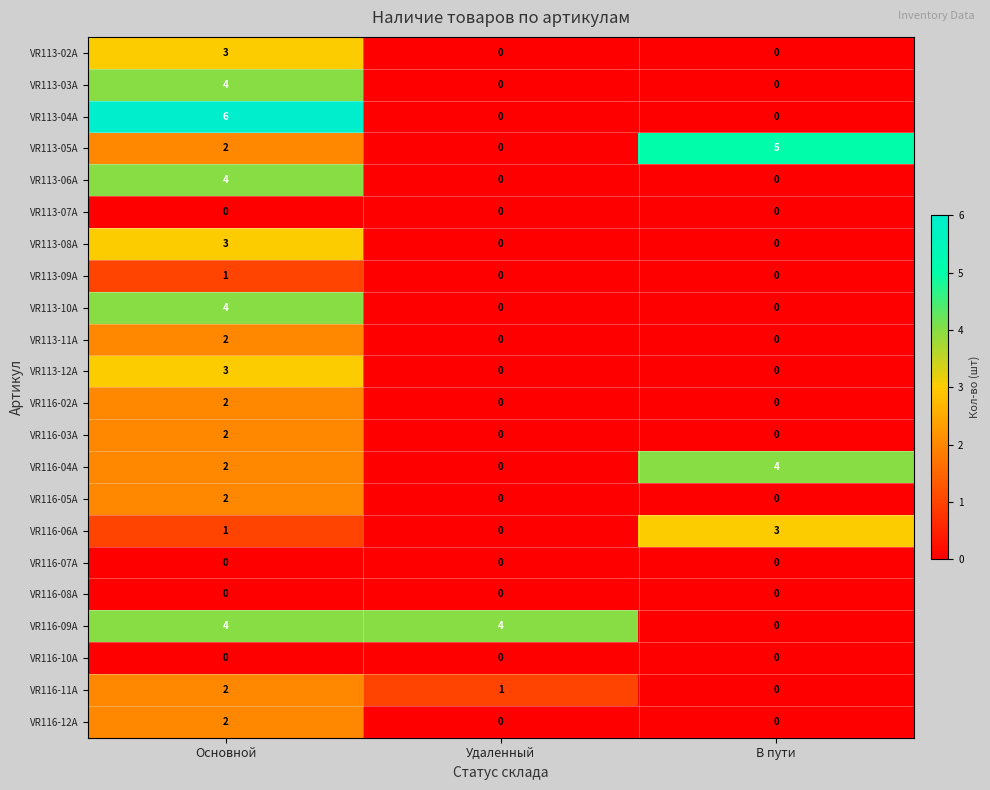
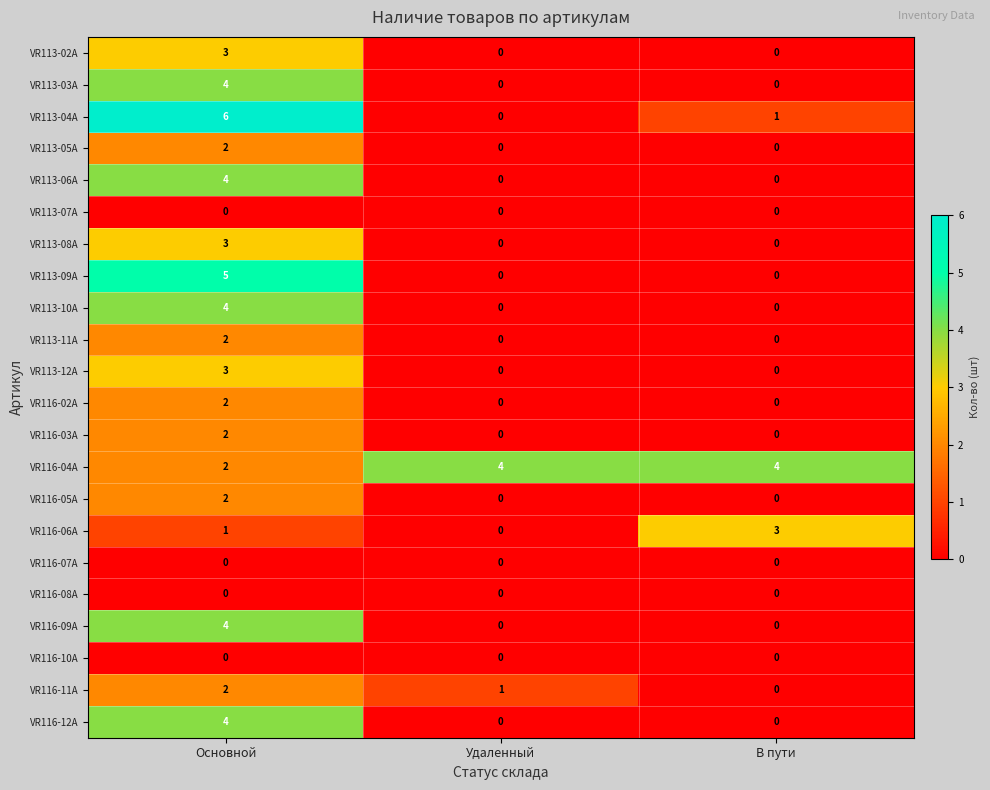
  {
    "VR113-02A": {
      "Основной": 3,
      "Удаленный": 0,
      "В пути": 0
    },
    "VR113-03A": {
      "Основной": 4,
      "Удаленный": 0,
      "В пути": 0
    },
    "VR113-04A": {
      "Основной": 6,
      "Удаленный": 0,
-     "В пути": 0
+     "В пути": 1
    },
    "VR113-05A": {
      "Основной": 2,
      "Удаленный": 0,
-     "В пути": 5
+     "В пути": 0
    },
    "VR113-06A": {
      "Основной": 4,
      "Удаленный": 0,
      "В пути": 0
    },
    "VR113-07A": {
      "Основной": 0,
      "Удаленный": 0,
      "В пути": 0
    },
    "VR113-08A": {
      "Основной": 3,
      "Удаленный": 0,
      "В пути": 0
    },
    "VR113-09A": {
-     "Основной": 1,
+     "Основной": 5,
      "Удаленный": 0,
      "В пути": 0
    },
    "VR113-10A": {
      "Основной": 4,
      "Удаленный": 0,
      "В пути": 0
    },
    "VR113-11A": {
      "Основной": 2,
      "Удаленный": 0,
      "В пути": 0
    },
    "VR113-12A": {
      "Основной": 3,
      "Удаленный": 0,
      "В пути": 0
    },
    "VR116-02A": {
      "Основной": 2,
      "Удаленный": 0,
      "В пути": 0
    },
    "VR116-03A": {
      "Основной": 2,
      "Удаленный": 0,
      "В пути": 0
    },
    "VR116-04A": {
      "Основной": 2,
-     "Удаленный": 0,
+     "Удаленный": 4,
      "В пути": 4
    },
    "VR116-05A": {
      "Основной": 2,
      "Удаленный": 0,
      "В пути": 0
    },
    "VR116-06A": {
      "Основной": 1,
      "Удаленный": 0,
      "В пути": 3
    },
    "VR116-07A": {
      "Основной": 0,
      "Удаленный": 0,
      "В пути": 0
    },
    "VR116-08A": {
      "Основной": 0,
      "Удаленный": 0,
      "В пути": 0
    },
    "VR116-09A": {
      "Основной": 4,
-     "Удаленный": 4,
+     "Удаленный": 0,
      "В пути": 0
    },
    "VR116-10A": {
      "Основной": 0,
      "Удаленный": 0,
      "В пути": 0
    },
    "VR116-11A": {
      "Основной": 2,
      "Удаленный": 1,
      "В пути": 0
    },
    "VR116-12A": {
-     "Основной": 2,
+     "Основной": 4,
      "Удаленный": 0,
      "В пути": 0
    }
  }
